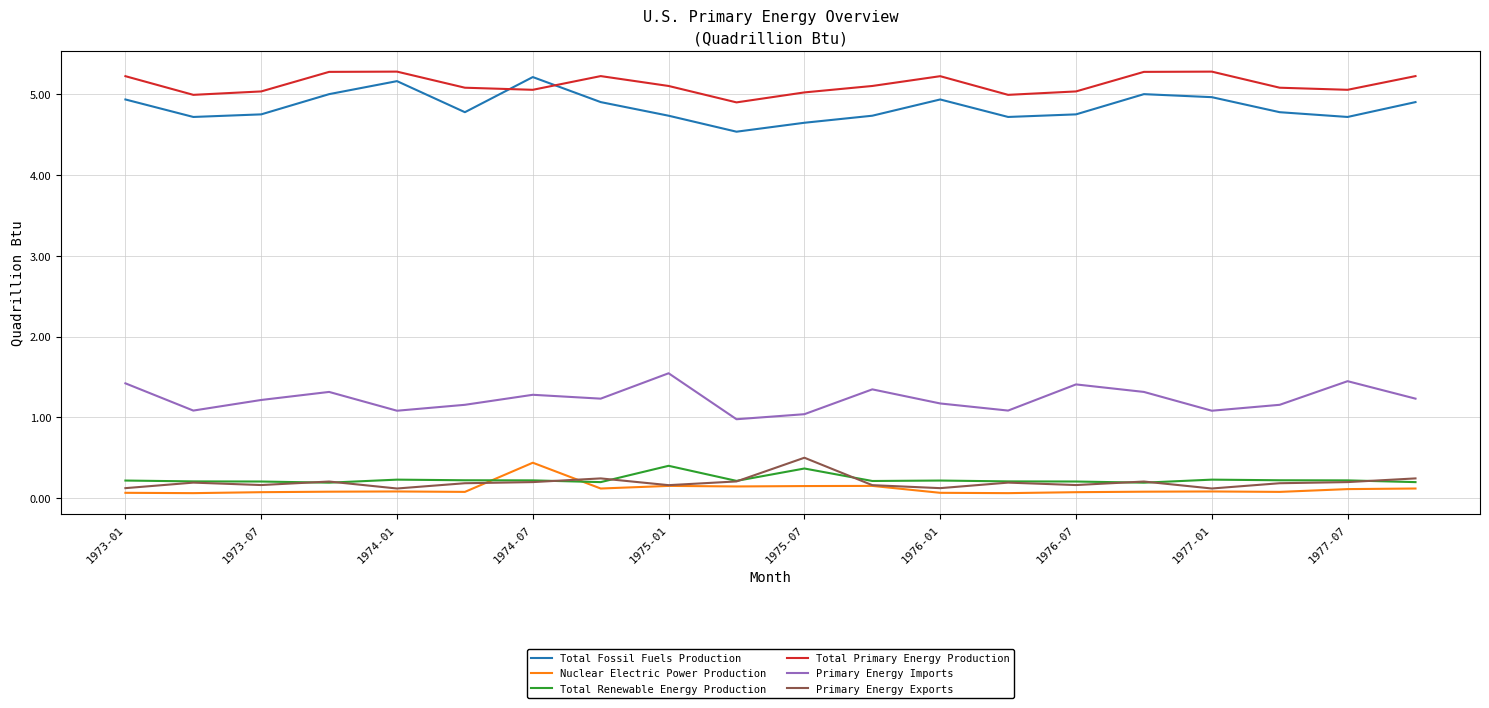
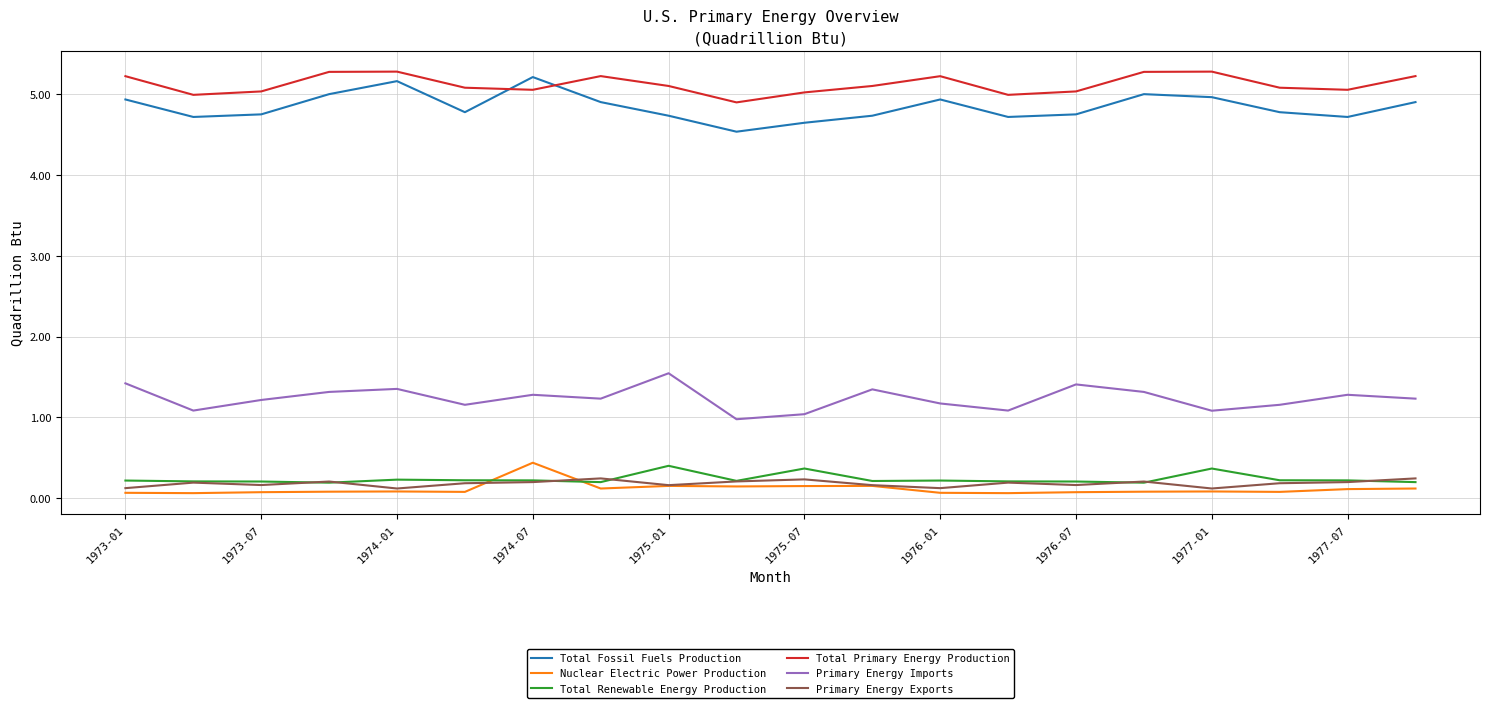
  {
    "Total Fossil Fuels Production": {
      "1973-01": 4.9,
      "1973-07": 4.7,
      "1974-01": 5.2,
      "1974-07": 5.2,
      "1975-01": 4.7,
      "1975-07": 4.6,
      "1976-01": 4.9,
      "1976-07": 4.7,
      "1977-01": 5.0,
      "1977-07": 4.7
    },
    "Nuclear Electric Power Production": {
      "1973-01": 0.1,
      "1973-07": 0.1,
      "1974-01": 0.1,
      "1974-07": 0.4,
      "1975-07": 0.2,
      "1976-01": 0.1,
      "1976-07": 0.1,
      "1977-01": 0.1,
      "1977-07": 0.1
    },
    "Total Renewable Energy Production": {
      "1973-01": 0.2,
      "1973-07": 0.2,
      "1974-01": 0.2,
      "1975-01": 0.4,
      "1975-07": 0.4,
      "1976-01": 0.2,
      "1976-07": 0.2,
-     "1977-01": 0.2
+     "1977-01": 0.4
    },
    "Total Primary Energy Production": {
      "1973-01": 5.2,
      "1973-07": 5.0,
      "1974-01": 5.3,
      "1974-07": 5.1,
      "1975-01": 5.1,
      "1975-07": 5.0,
      "1976-01": 5.2,
      "1976-07": 5.0,
      "1977-01": 5.3,
      "1977-07": 5.1
    },
    "Primary Energy Imports": {
      "1973-01": 1.4,
      "1973-07": 1.2,
-     "1974-01": 1.1,
+     "1974-01": 1.4,
      "1974-07": 1.3,
      "1975-01": 1.5,
      "1975-07": 1.0,
      "1976-01": 1.2,
      "1976-07": 1.4,
      "1977-01": 1.1,
-     "1977-07": 1.4
+     "1977-07": 1.3
    },
    "Primary Energy Exports": {
      "1973-01": 0.1,
      "1973-07": 0.2,
      "1974-01": 0.1,
-     "1975-07": 0.5,
+     "1975-07": 0.2,
      "1976-01": 0.1,
      "1976-07": 0.2,
      "1977-01": 0.1
    }
  }
